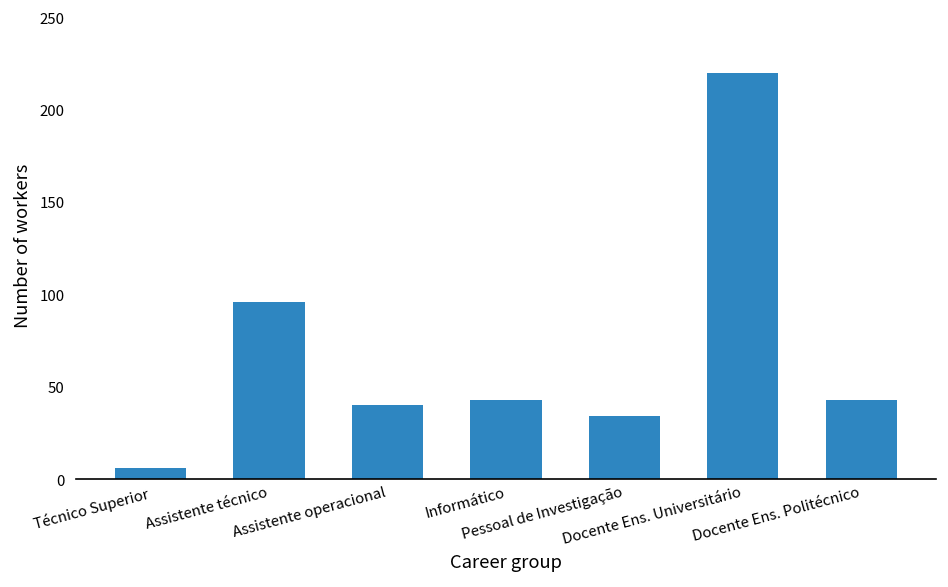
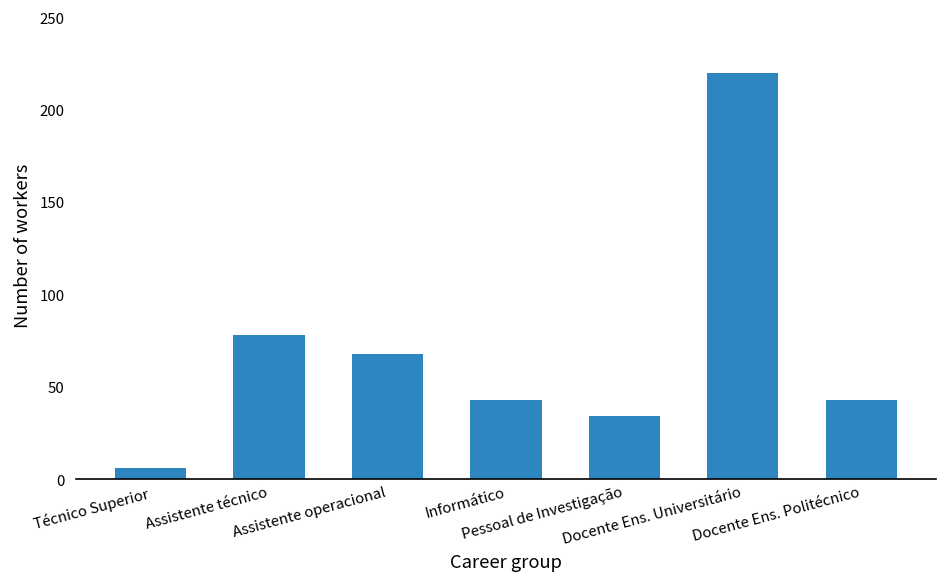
  {
    "Técnico Superior": 6,
-   "Assistente técnico": 96,
-   "Assistente operacional": 40,
+   "Assistente técnico": 78,
+   "Assistente operacional": 68,
    "Informático": 43,
    "Pessoal de Investigação": 34,
    "Docente Ens. Universitário": 220,
    "Docente Ens. Politécnico": 43
  }
